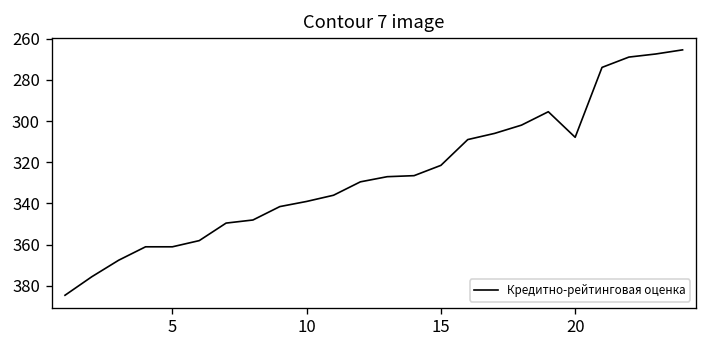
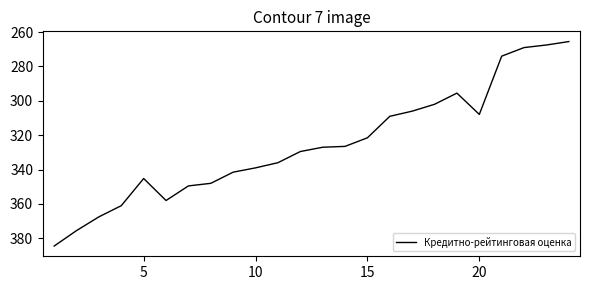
  {
-   "5": 361,
+   "5": 345,
    "10": 339,
    "15": 322,
    "20": 308
  }
